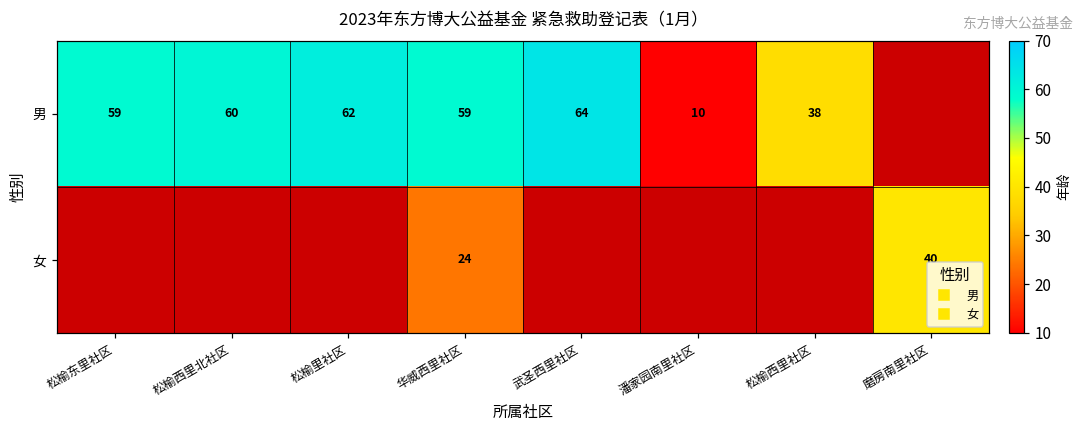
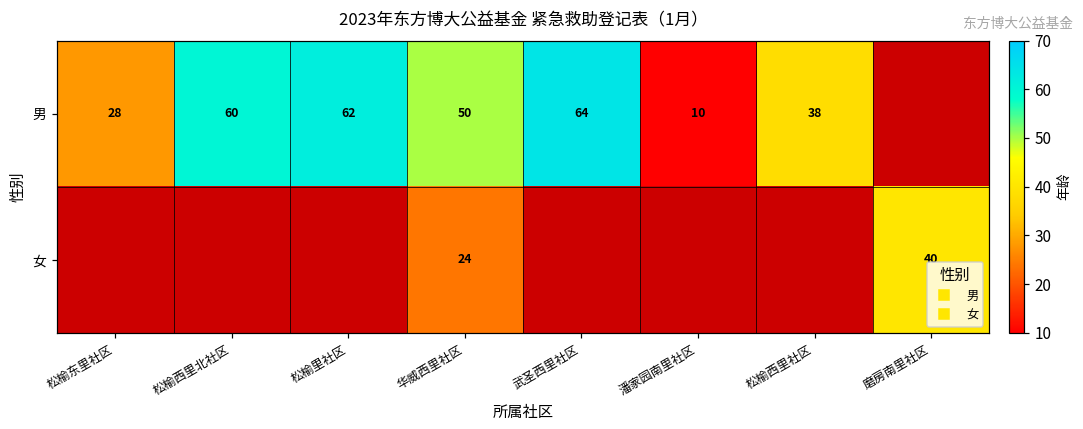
  {
    "男": {
-     "松榆东里社区": 59,
+     "松榆东里社区": 28,
      "松榆西里北社区": 60,
      "松榆里社区": 62,
-     "华威西里社区": 59,
+     "华威西里社区": 50,
      "武圣西里社区": 64,
      "潘家园南里社区": 10,
      "松榆西里社区": 38
    },
    "女": {
      "华威西里社区": 24,
      "磨房南里社区": 40
    }
  }
